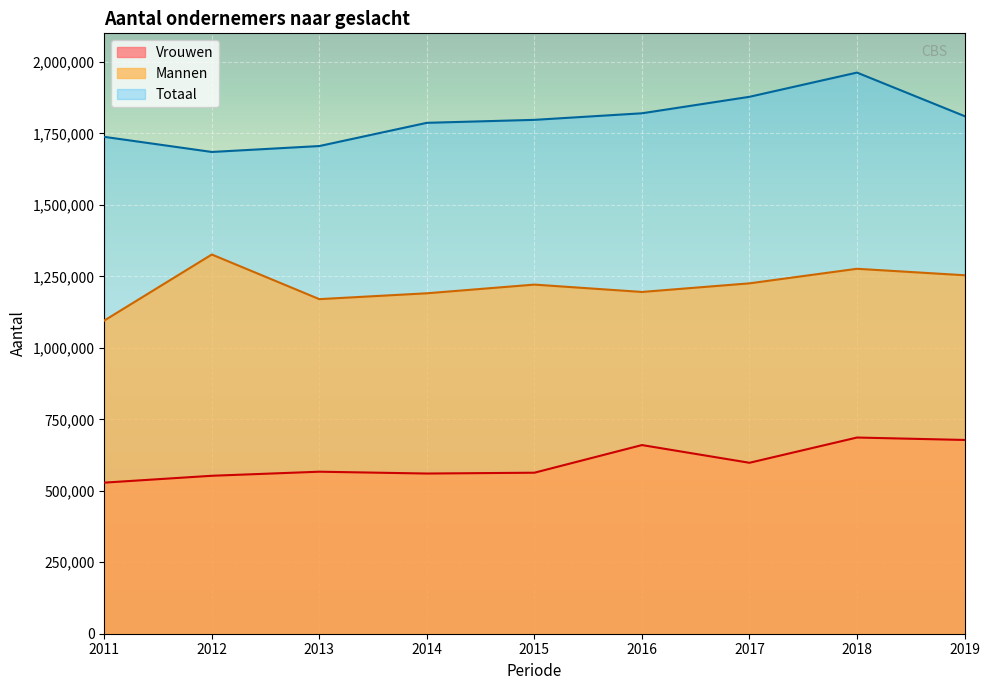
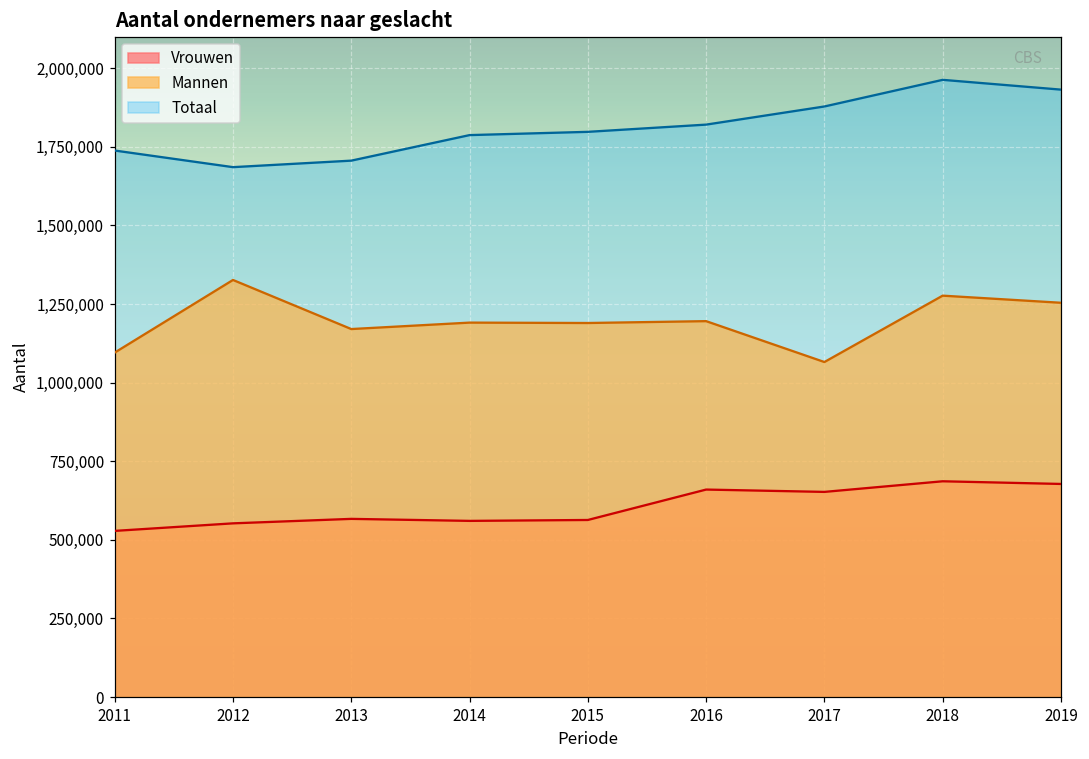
  {
    "Vrouwen": {
      "2011": "530,000",
      "2012": "550,000",
      "2013": "570,000",
      "2014": "560,000",
      "2015": "560,000",
      "2016": "660,000",
-     "2017": "600,000",
+     "2017": "650,000",
      "2018": "690,000",
      "2019": "680,000"
    },
    "Mannen": {
      "2011": "1,100,000",
      "2012": "1,330,000",
      "2013": "1,170,000",
      "2014": "1,190,000",
-     "2015": "1,220,000",
+     "2015": "1,190,000",
      "2016": "1,200,000",
-     "2017": "1,230,000",
+     "2017": "1,070,000",
      "2018": "1,280,000",
      "2019": "1,250,000"
    },
    "Totaal": {
      "2011": "1,740,000",
      "2012": "1,690,000",
      "2013": "1,710,000",
      "2014": "1,790,000",
      "2015": "1,800,000",
      "2016": "1,820,000",
      "2017": "1,880,000",
      "2018": "1,960,000",
-     "2019": "1,810,000"
+     "2019": "1,930,000"
    }
  }
